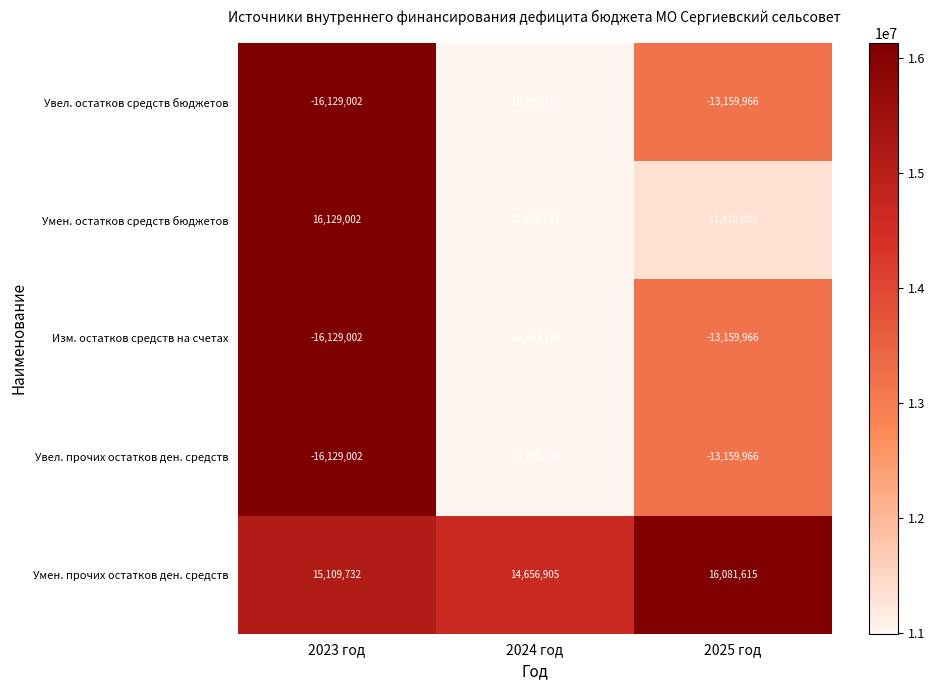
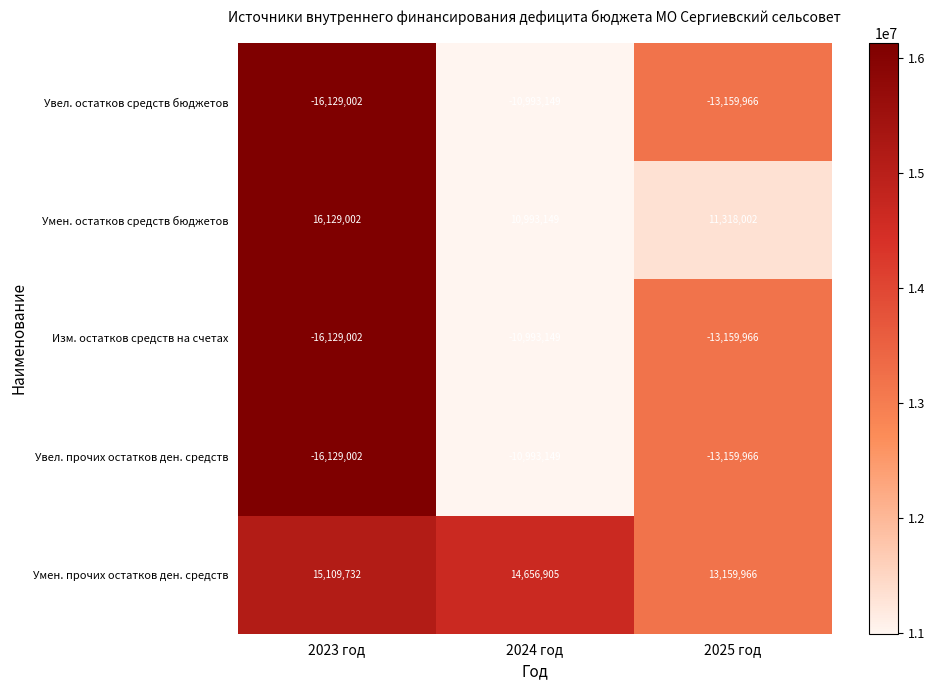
  {
    "Увел. остатков средств бюджетов": {
      "2023 год": "-16,129,002",
      "2025 год": "-13,159,966"
    },
    "Умен. остатков средств бюджетов": {
      "2023 год": "16,129,002"
    },
    "Изм. остатков средств на счетах": {
      "2023 год": "-16,129,002",
      "2025 год": "-13,159,966"
    },
    "Увел. прочих остатков ден. средств": {
      "2023 год": "-16,129,002",
      "2025 год": "-13,159,966"
    },
    "Умен. прочих остатков ден. средств": {
      "2023 год": "15,109,732",
      "2024 год": "14,656,905",
-     "2025 год": "16,081,615"
+     "2025 год": "13,159,966"
    }
  }
